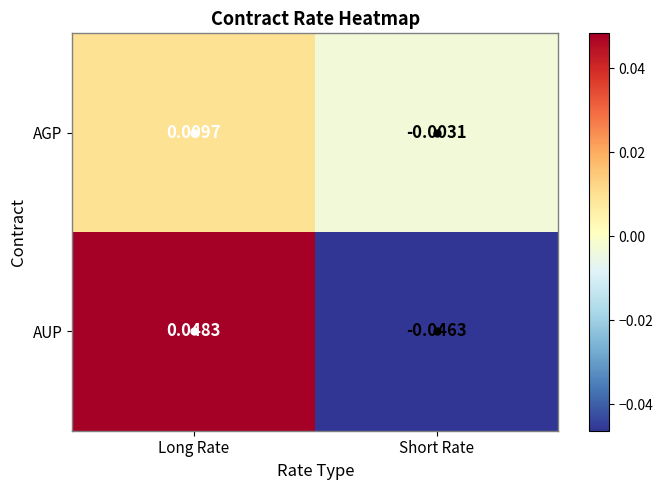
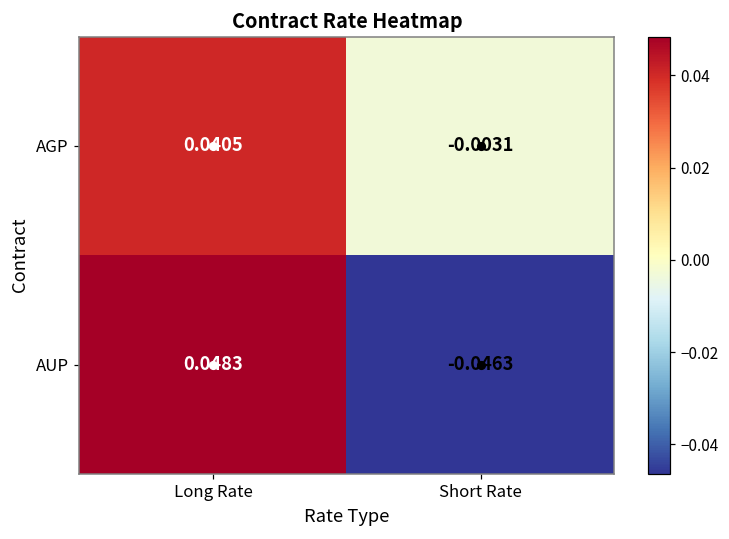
  {
    "AGP": {
-     "Long Rate": 0.0097
+     "Long Rate": 0.0405
    }
  }
